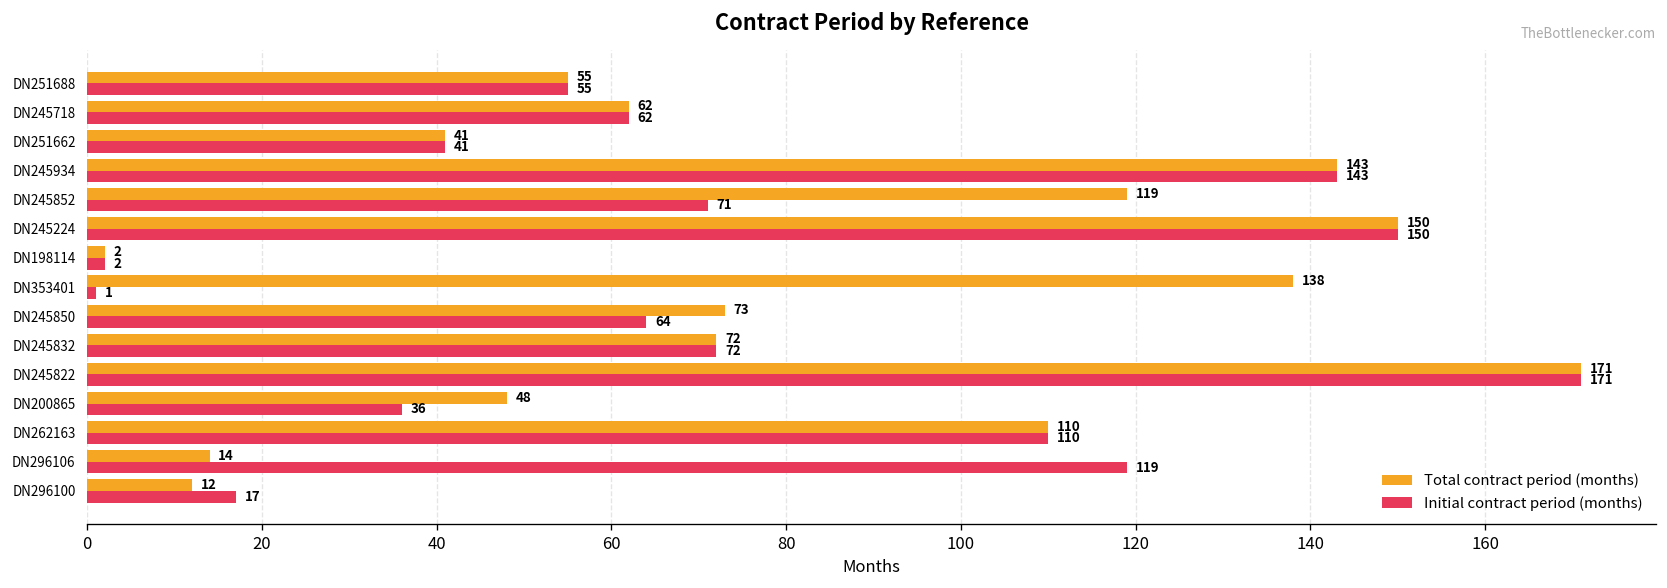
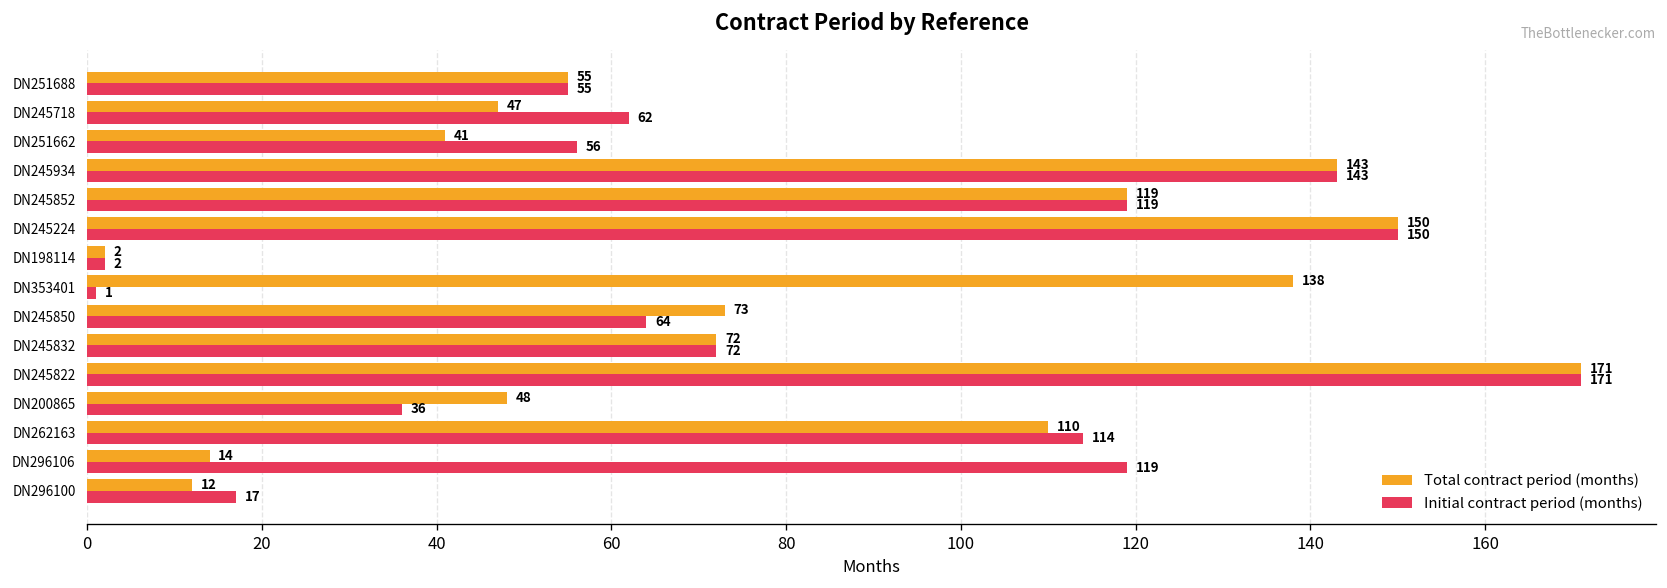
  {
    "Total contract period (months)": {
-     "DN245718": 62,
+     "DN245718": 47,
      "DN251662": 41,
      "DN353401": 138,
      "DN245850": 73,
      "DN200865": 48,
      "DN262163": 110,
      "DN296106": 14,
      "DN296100": 12
    },
    "Initial contract period (months)": {
      "DN245718": 62,
-     "DN251662": 41,
-     "DN245852": 71,
+     "DN251662": 56,
+     "DN245852": 119,
      "DN353401": 1,
      "DN245850": 64,
      "DN200865": 36,
-     "DN262163": 110,
+     "DN262163": 114,
      "DN296106": 119,
      "DN296100": 17
    }
  }
